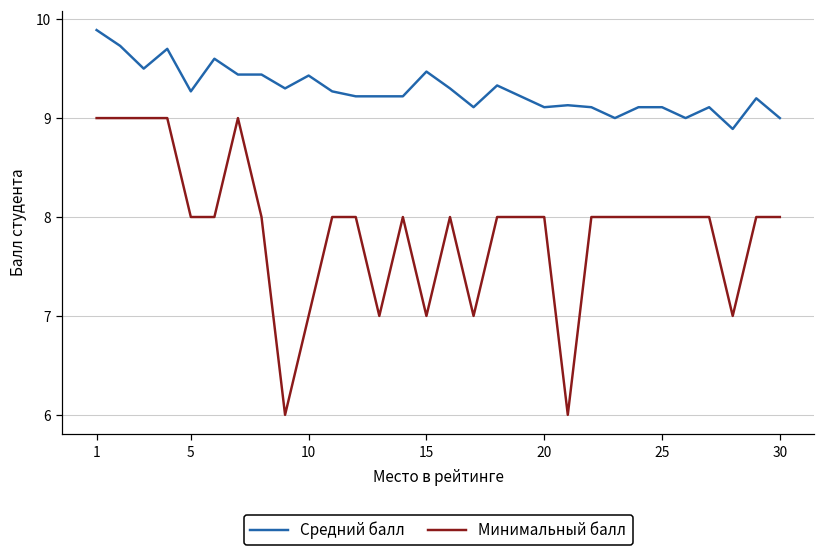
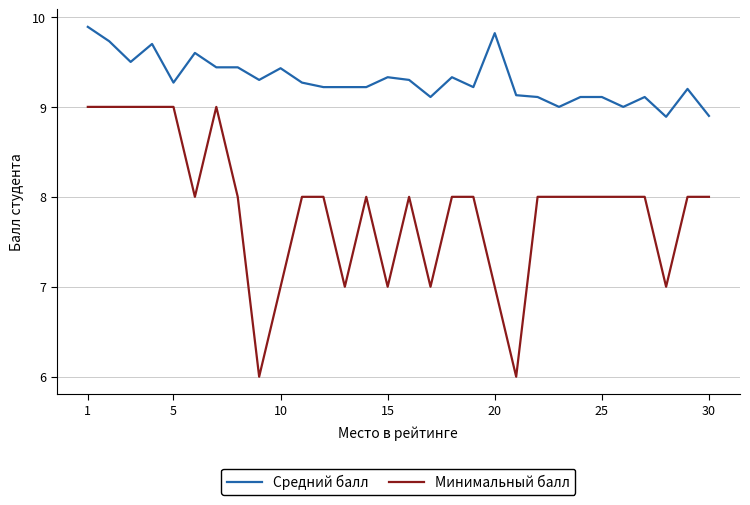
  {
    "Средний балл": {
      "1": 9.9,
      "5": 9.3,
      "10": 9.4,
-     "15": 9.5,
-     "20": 9.1,
+     "15": 9.3,
+     "20": 9.8,
      "25": 9.1,
-     "30": 9.0
+     "30": 8.9
    },
    "Минимальный балл": {
      "1": 9,
-     "5": 8,
+     "5": 9,
      "10": 7,
      "15": 7,
-     "20": 8,
+     "20": 7,
      "25": 8,
      "30": 8
    }
  }
